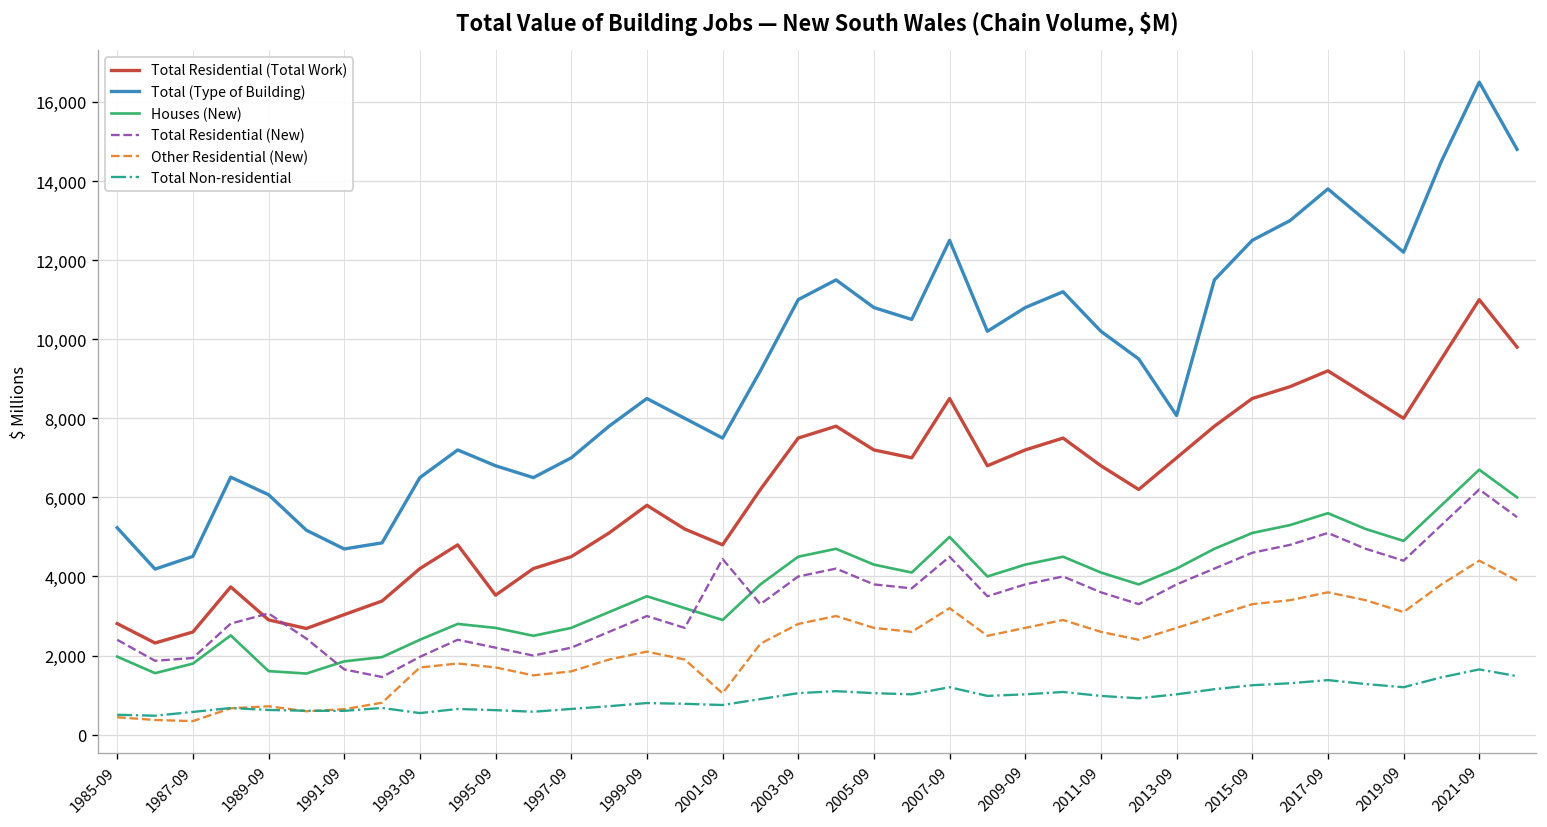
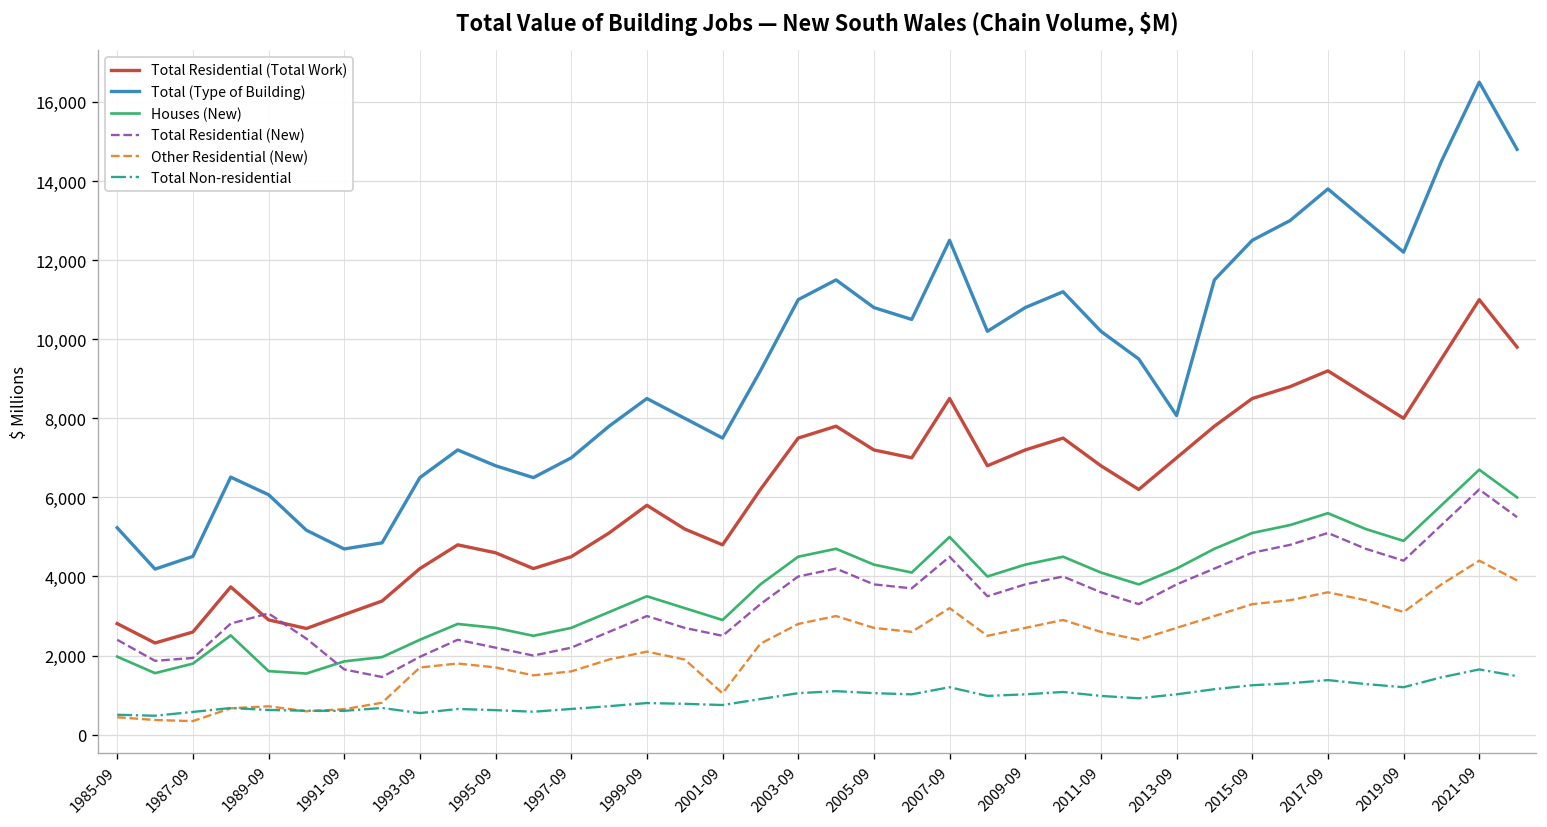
  {
    "Total Residential (Total Work)": {
      "1985-09": "2,800",
      "1987-09": "2,600",
      "1989-09": "2,900",
      "1991-09": "3,000",
      "1993-09": "4,200",
-     "1995-09": "3,500",
+     "1995-09": "4,600",
      "1997-09": "4,500",
      "1999-09": "5,800",
      "2001-09": "4,800",
      "2003-09": "7,500",
      "2005-09": "7,200",
      "2007-09": "8,500",
      "2009-09": "7,200",
      "2011-09": "6,800",
      "2013-09": "7,000",
      "2015-09": "8,500",
      "2017-09": "9,200",
      "2019-09": "8,000",
      "2021-09": "11,000"
    },
    "Total (Type of Building)": {
      "1985-09": "5,200",
      "1987-09": "4,500",
      "1989-09": "6,100",
      "1991-09": "4,700",
      "1993-09": "6,500",
      "1995-09": "6,800",
      "1997-09": "7,000",
      "1999-09": "8,500",
      "2001-09": "7,500",
      "2003-09": "11,000",
      "2005-09": "10,800",
      "2007-09": "12,500",
      "2009-09": "10,800",
      "2011-09": "10,200",
      "2013-09": "8,100",
      "2015-09": "12,500",
      "2017-09": "13,800",
      "2019-09": "12,200",
      "2021-09": "16,500"
    },
    "Total Residential (New)": {
      "1985-09": "2,400",
      "1987-09": "1,900",
      "1989-09": "3,100",
      "1991-09": "1,700",
      "1993-09": "2,000",
      "1995-09": "2,200",
      "1997-09": "2,200",
      "1999-09": "3,000",
-     "2001-09": "4,400",
+     "2001-09": "2,500",
      "2003-09": "4,000",
      "2005-09": "3,800",
      "2007-09": "4,500",
      "2009-09": "3,800",
      "2011-09": "3,600",
      "2013-09": "3,800",
      "2015-09": "4,600",
      "2017-09": "5,100",
      "2019-09": "4,400",
      "2021-09": "6,200"
    },
    "Other Residential (New)": {
      "1987-09": "300",
      "1989-09": "700",
      "1993-09": "1,700",
      "1995-09": "1,700",
      "1997-09": "1,600",
      "1999-09": "2,100",
      "2001-09": "1,000",
      "2003-09": "2,800",
      "2005-09": "2,700",
      "2007-09": "3,200",
      "2009-09": "2,700",
      "2011-09": "2,600",
      "2013-09": "2,700",
      "2015-09": "3,300",
      "2017-09": "3,600",
      "2019-09": "3,100",
      "2021-09": "4,400"
    }
  }
